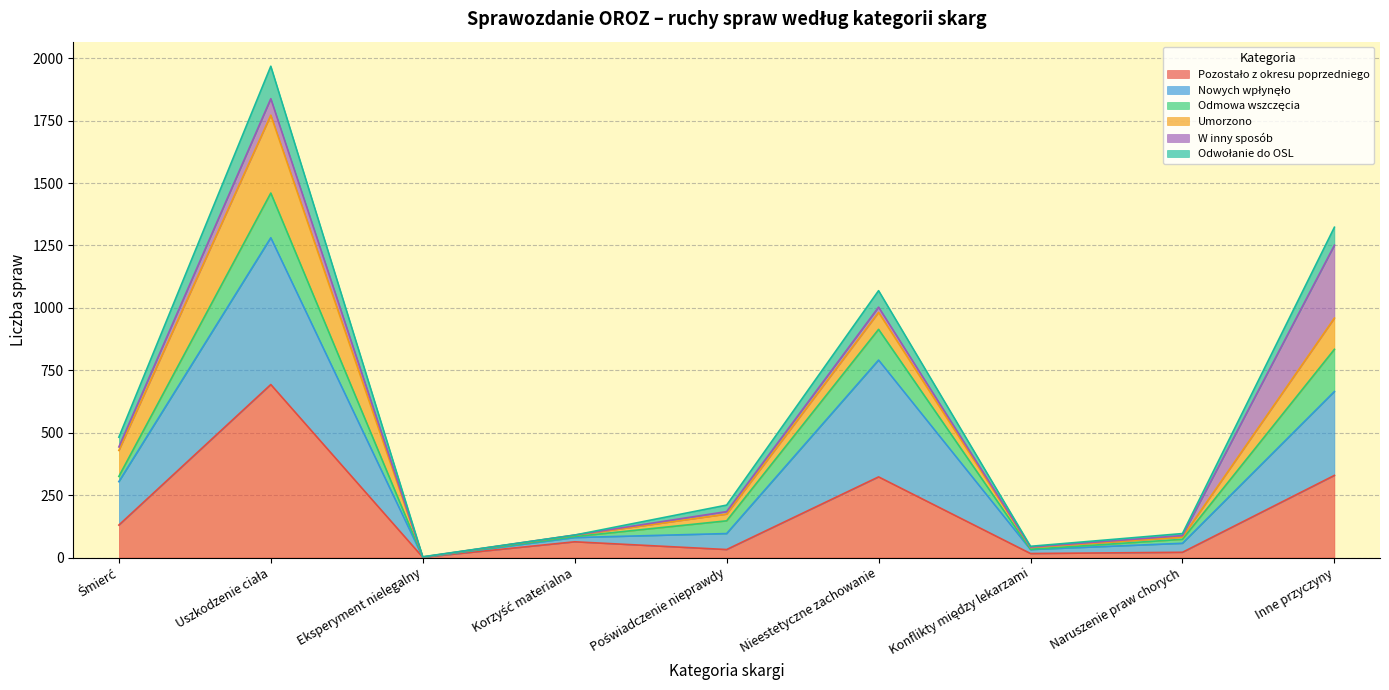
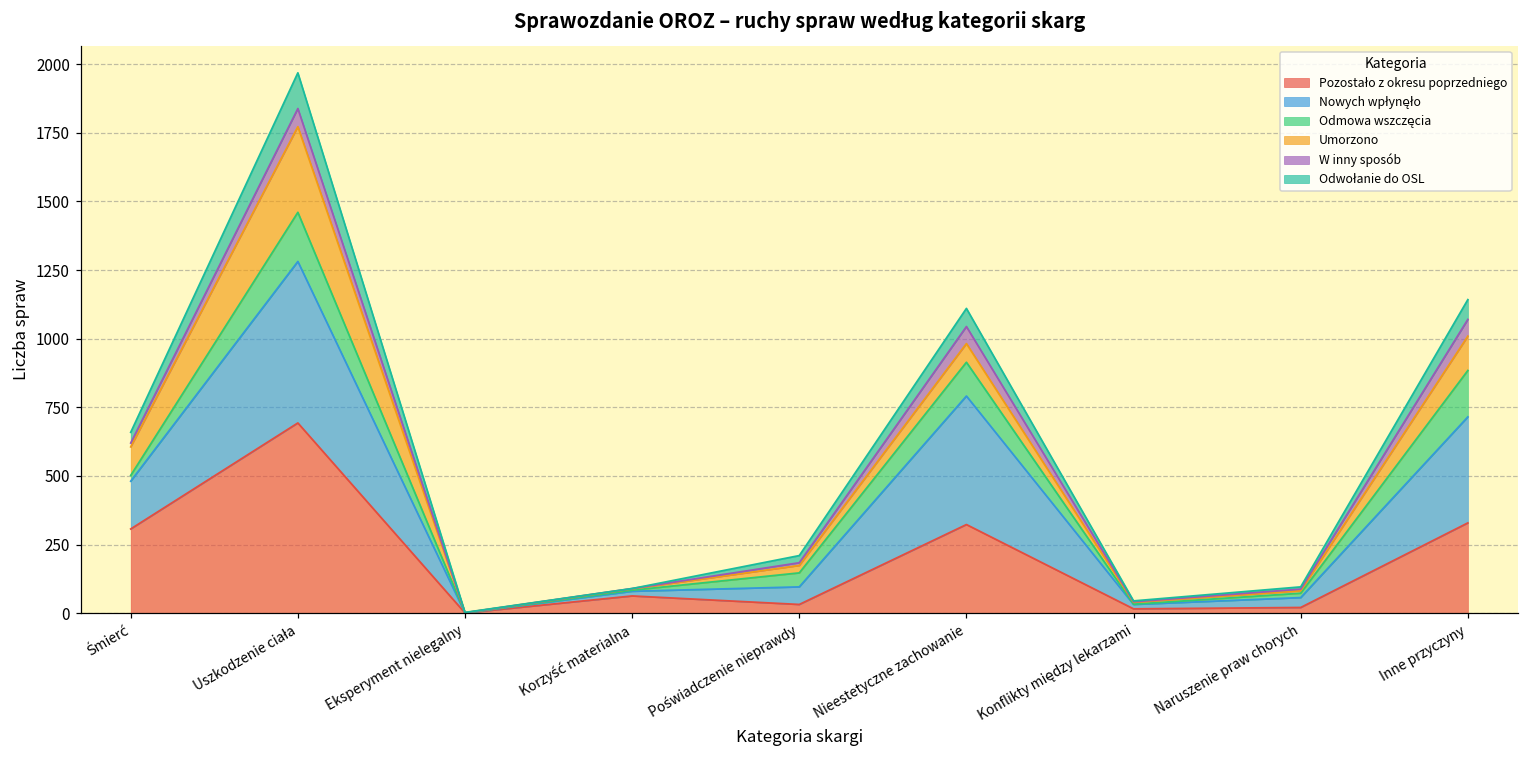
  {
    "Pozostało z okresu poprzedniego": {
-     "Śmierć": 130,
+     "Śmierć": 310,
      "Uszkodzenie ciała": 690,
      "Korzyść materialna": 60,
      "Poświadczenie nieprawdy": 30,
      "Nieestetyczne zachowanie": 320,
      "Konflikty między lekarzami": 20,
      "Naruszenie praw chorych": 20,
      "Inne przyczyny": 330
    },
    "Nowych wpłynęło": {
      "Śmierć": 170,
      "Uszkodzenie ciała": 590,
      "Poświadczenie nieprawdy": 60,
      "Nieestetyczne zachowanie": 470,
      "Naruszenie praw chorych": 40,
-     "Inne przyczyny": 340
+     "Inne przyczyny": 390
    },
    "Umorzono": {
      "Śmierć": 100,
      "Uszkodzenie ciała": 310,
      "Nieestetyczne zachowanie": 70,
      "Inne przyczyny": 130
    },
    "W inny sposób": {
      "Śmierć": 10,
      "Uszkodzenie ciała": 70,
-     "Nieestetyczne zachowanie": 20,
-     "Inne przyczyny": 290
+     "Nieestetyczne zachowanie": 60,
+     "Inne przyczyny": 60
    }
  }
